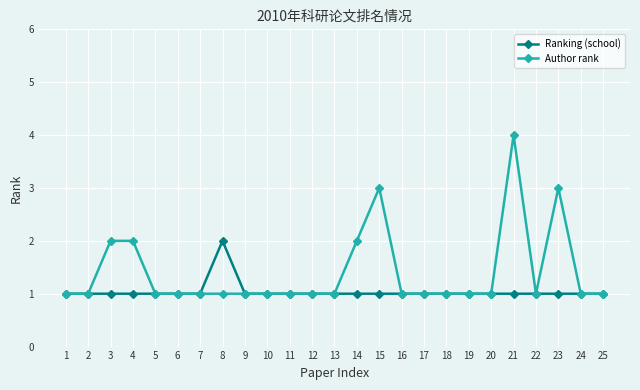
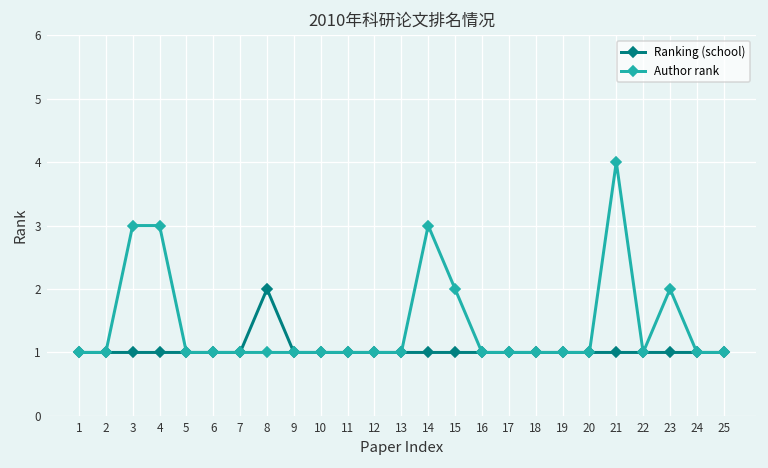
  {
    "Ranking (school)": {
      "3": 1,
      "4": 1,
      "8": 2,
      "14": 1,
      "15": 1,
      "21": 1,
      "23": 1
    },
    "Author rank": {
-     "3": 2,
-     "4": 2,
+     "3": 3,
+     "4": 3,
      "8": 1,
-     "14": 2,
-     "15": 3,
+     "14": 3,
+     "15": 2,
      "21": 4,
-     "23": 3
+     "23": 2
    }
  }
